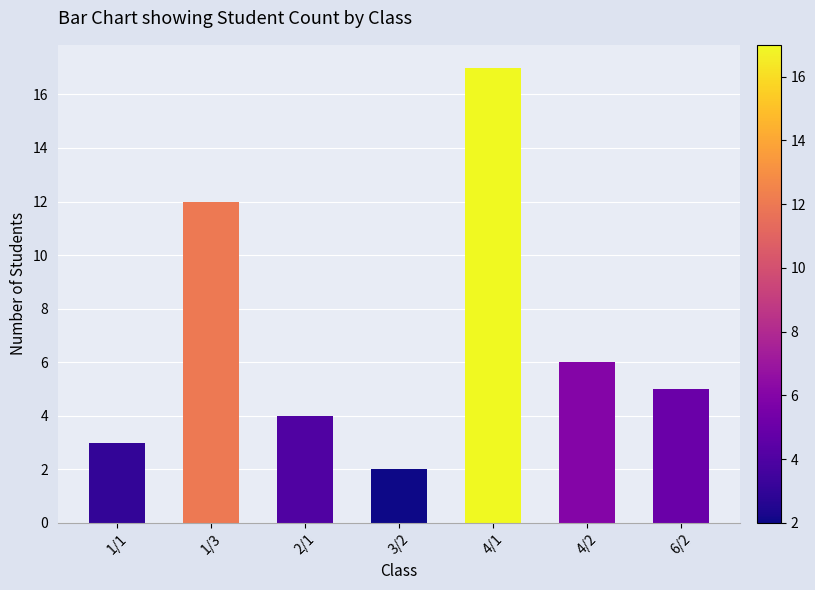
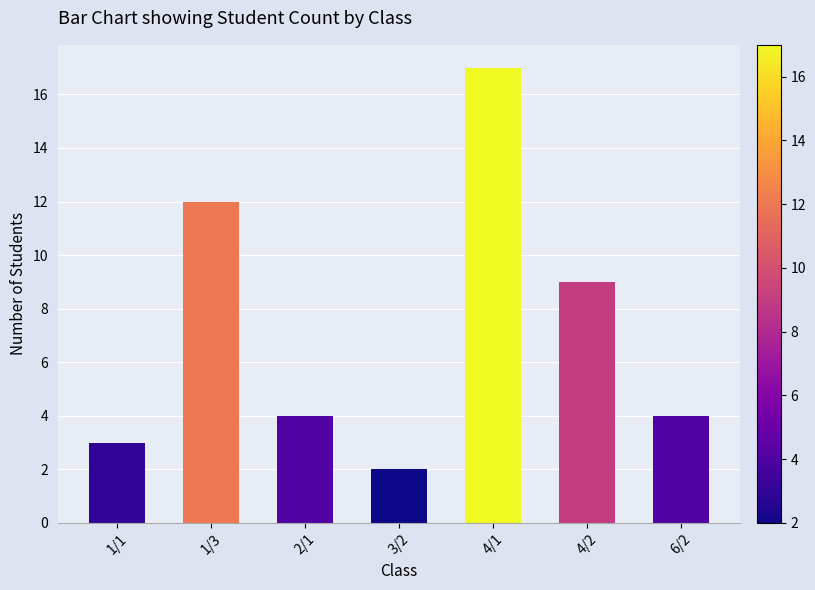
  {
    "1/1": 3,
    "1/3": 12,
    "2/1": 4,
    "3/2": 2,
    "4/1": 17,
-   "4/2": 6,
-   "6/2": 5
+   "4/2": 9,
+   "6/2": 4
  }
